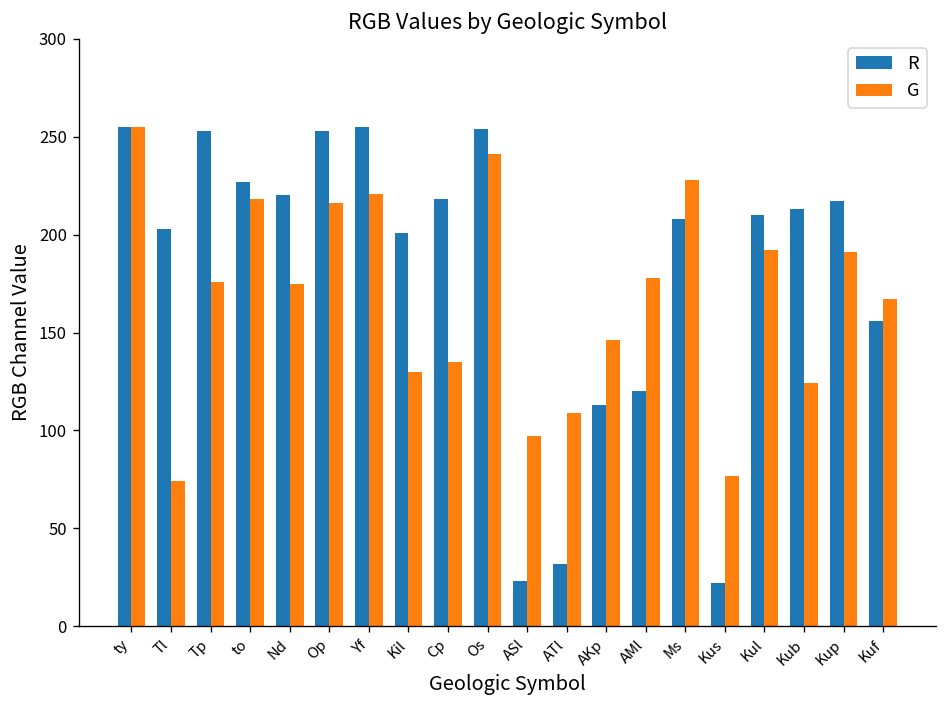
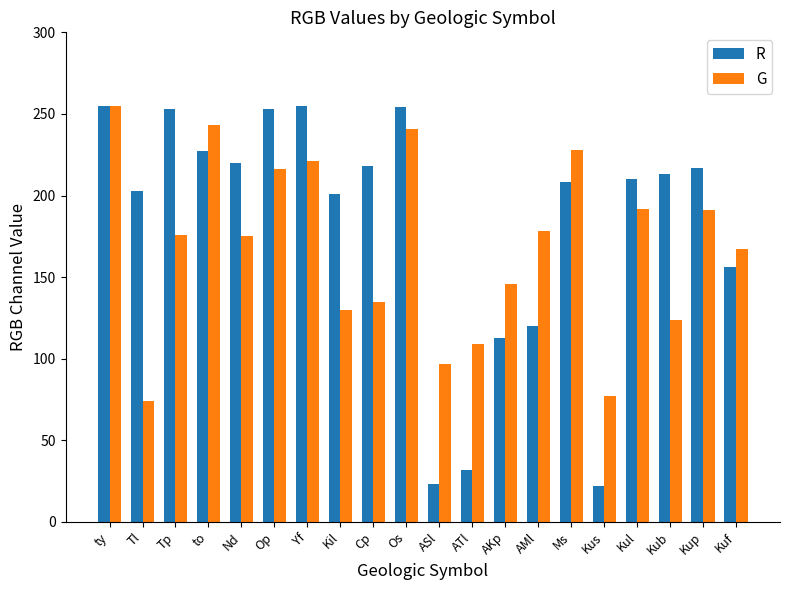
  {
    "R": {
      "ty": 255,
      "Tl": 203,
      "Tp": 253,
      "to": 227,
      "Nd": 220,
      "Op": 253,
      "Yf": 255,
      "Kil": 201,
      "Cp": 218,
      "Os": 254,
      "ASl": 23,
      "ATl": 32,
      "AKp": 113,
      "AMl": 120,
      "Ms": 208,
      "Kus": 22,
      "Kul": 210,
      "Kub": 213,
      "Kup": 217,
      "Kuf": 156
    },
    "G": {
      "ty": 255,
      "Tl": 74,
      "Tp": 176,
-     "to": 218,
+     "to": 243,
      "Nd": 175,
      "Op": 216,
      "Yf": 221,
      "Kil": 130,
      "Cp": 135,
      "Os": 241,
      "ASl": 97,
      "ATl": 109,
      "AKp": 146,
      "AMl": 178,
      "Ms": 228,
      "Kus": 77,
      "Kul": 192,
      "Kub": 124,
      "Kup": 191,
      "Kuf": 167
    }
  }
